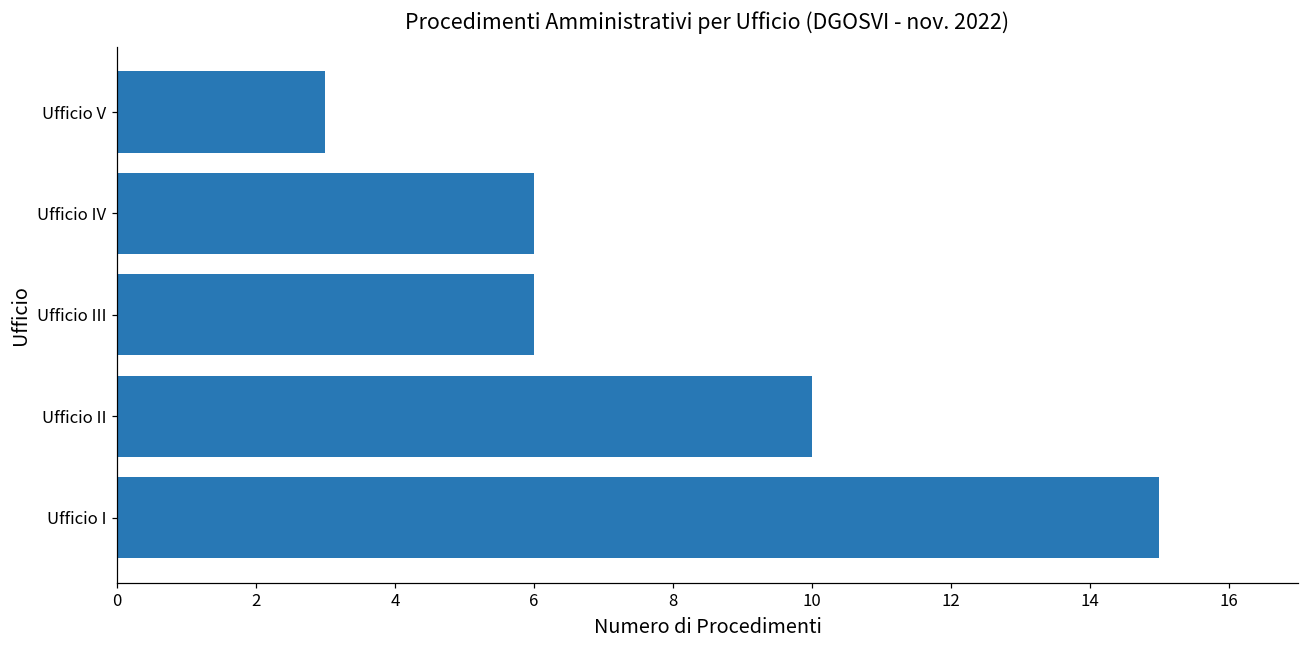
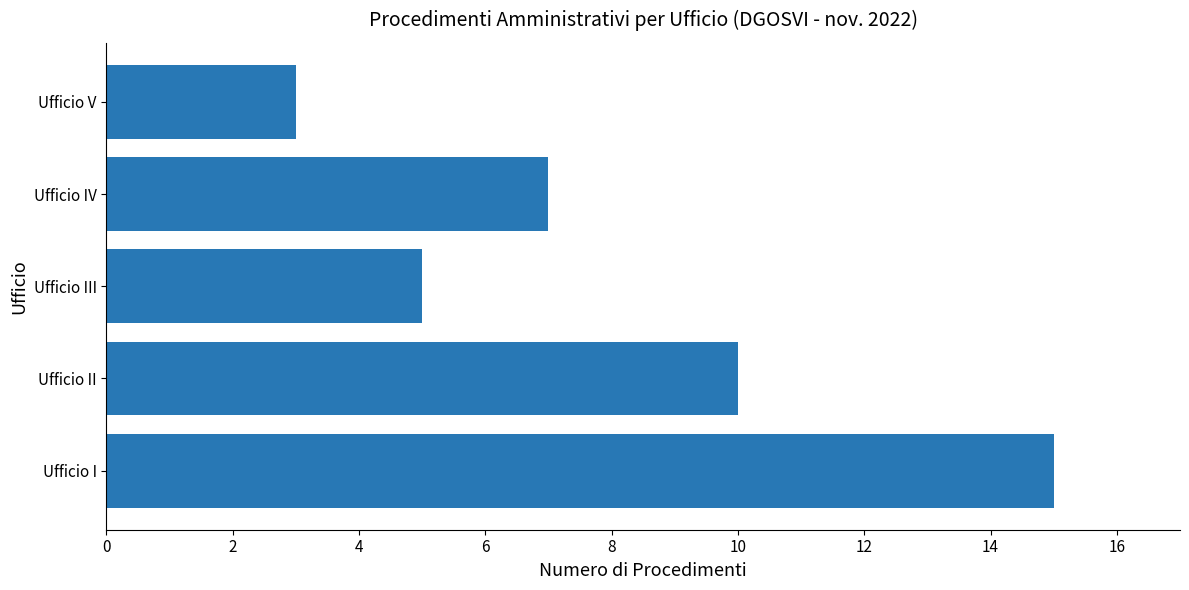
  {
    "Ufficio V": 3,
-   "Ufficio IV": 6,
-   "Ufficio III": 6,
+   "Ufficio IV": 7,
+   "Ufficio III": 5,
    "Ufficio II": 10,
    "Ufficio I": 15
  }
